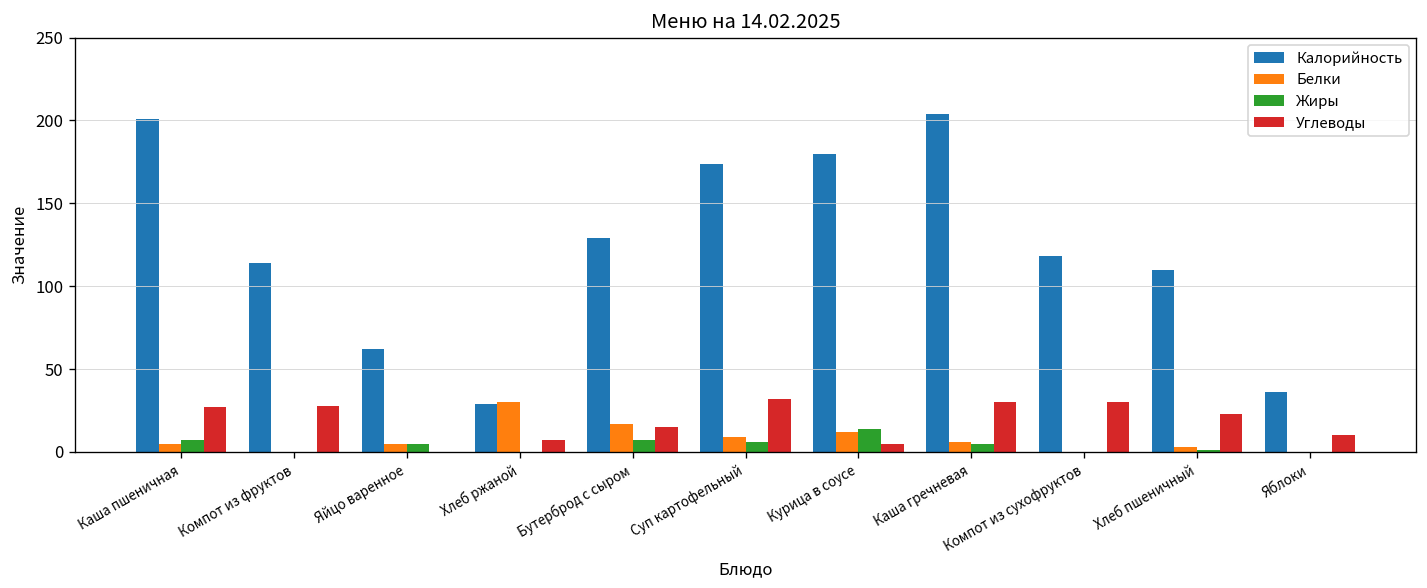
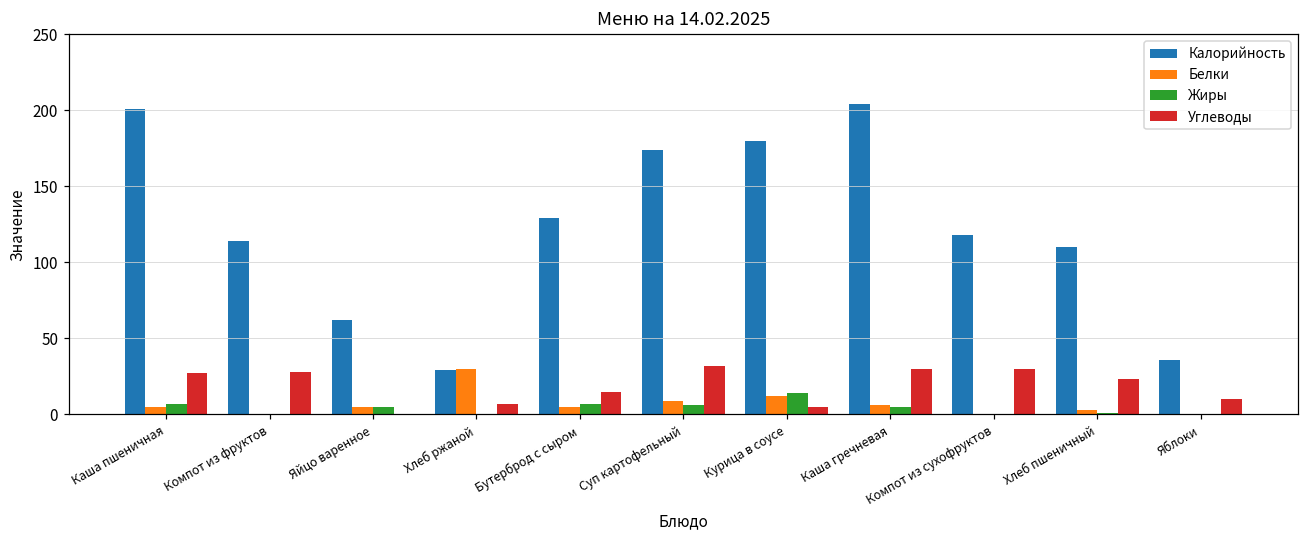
  {
    "Калорийность": {
      "Каша пшеничная": 201,
      "Компот из фруктов": 114,
      "Яйцо варенное": 62,
      "Хлеб ржаной": 29,
      "Бутерброд с сыром": 129,
      "Суп картофельный": 174,
      "Курица в соусе": 180,
      "Каша гречневая": 204,
      "Компот из сухофруктов": 118,
      "Хлеб пшеничный": 110,
      "Яблоки": 36
    },
    "Белки": {
      "Каша пшеничная": 5,
      "Компот из фруктов": 0,
      "Яйцо варенное": 5,
      "Хлеб ржаной": 30,
-     "Бутерброд с сыром": 17,
+     "Бутерброд с сыром": 5,
      "Суп картофельный": 9,
      "Курица в соусе": 12,
      "Каша гречневая": 6,
      "Компот из сухофруктов": 0,
      "Хлеб пшеничный": 3,
      "Яблоки": 0
    },
    "Жиры": {
      "Каша пшеничная": 7,
      "Компот из фруктов": 0,
      "Яйцо варенное": 5,
      "Хлеб ржаной": 0,
      "Бутерброд с сыром": 7,
      "Суп картофельный": 6,
      "Курица в соусе": 14,
      "Каша гречневая": 5,
      "Компот из сухофруктов": 0,
      "Яблоки": 0
    },
    "Углеводы": {
      "Каша пшеничная": 27,
      "Компот из фруктов": 28,
      "Яйцо варенное": 0,
      "Хлеб ржаной": 7,
      "Бутерброд с сыром": 15,
      "Суп картофельный": 32,
      "Курица в соусе": 5,
      "Каша гречневая": 30,
      "Компот из сухофруктов": 30,
      "Хлеб пшеничный": 23,
      "Яблоки": 10
    }
  }
